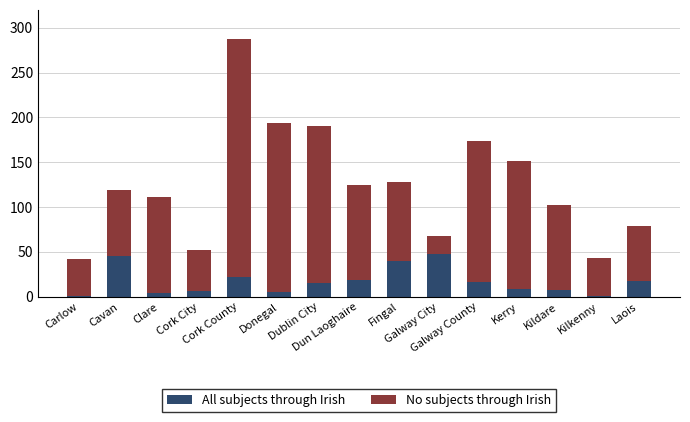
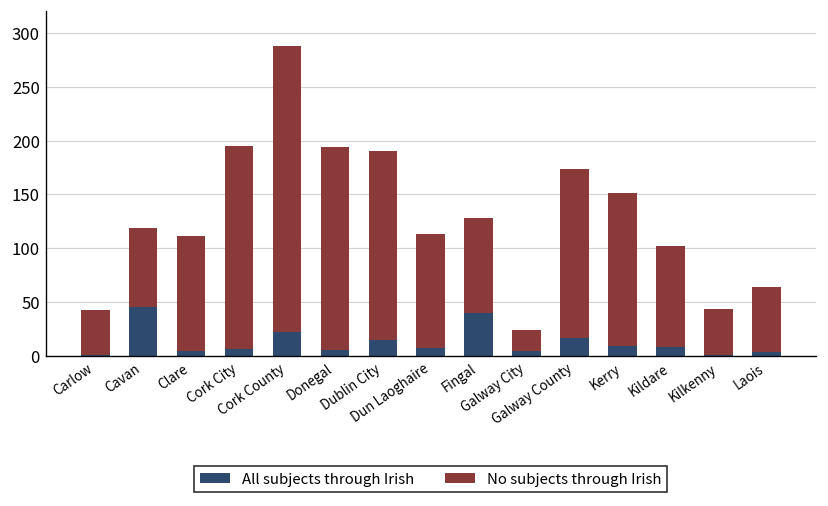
  {
    "All subjects through Irish": {
      "Cavan": 50,
      "Clare": 0,
      "Cork City": 10,
      "Cork County": 20,
      "Donegal": 10,
      "Dublin City": 20,
-     "Dun Laoghaire": 20,
+     "Dun Laoghaire": 10,
      "Fingal": 40,
-     "Galway City": 50,
+     "Galway City": 0,
      "Galway County": 20,
      "Kerry": 10,
      "Kildare": 10,
-     "Laois": 20
+     "Laois": 0
    },
    "No subjects through Irish": {
      "Carlow": 40,
      "Cavan": 70,
      "Clare": 110,
-     "Cork City": 50,
+     "Cork City": 190,
      "Cork County": 270,
      "Donegal": 190,
      "Dublin City": 180,
      "Dun Laoghaire": 110,
      "Fingal": 90,
      "Galway City": 20,
      "Galway County": 160,
      "Kerry": 140,
      "Kildare": 90,
      "Kilkenny": 40,
      "Laois": 60
    }
  }
